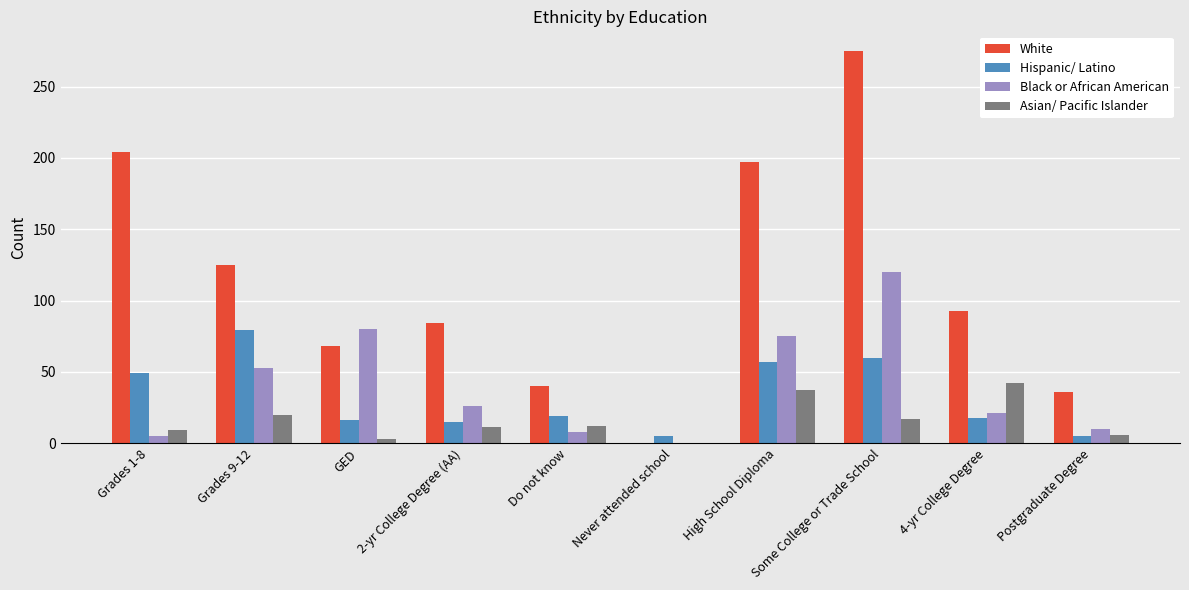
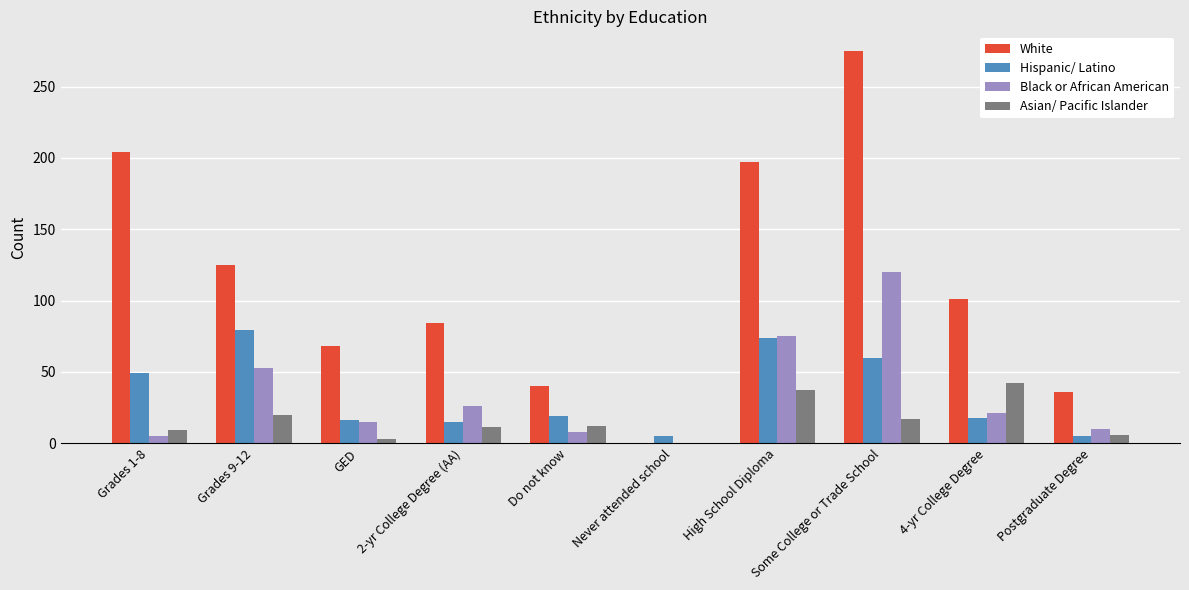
  {
    "White": {
      "Grades 1-8": 204,
      "Grades 9-12": 125,
      "GED": 68,
      "2-yr College Degree (AA)": 84,
      "Do not know": 40,
      "Never attended school": 0,
      "High School Diploma": 197,
      "Some College or Trade School": 275,
-     "4-yr College Degree": 93,
+     "4-yr College Degree": 101,
      "Postgraduate Degree": 36
    },
    "Hispanic/ Latino": {
      "Grades 1-8": 49,
      "Grades 9-12": 79,
      "GED": 16,
      "2-yr College Degree (AA)": 15,
      "Do not know": 19,
      "Never attended school": 5,
-     "High School Diploma": 57,
+     "High School Diploma": 74,
      "Some College or Trade School": 60,
      "4-yr College Degree": 18,
      "Postgraduate Degree": 5
    },
    "Black or African American": {
      "Grades 1-8": 5,
      "Grades 9-12": 53,
-     "GED": 80,
+     "GED": 15,
      "2-yr College Degree (AA)": 26,
      "Do not know": 8,
      "Never attended school": 0,
      "High School Diploma": 75,
      "Some College or Trade School": 120,
      "4-yr College Degree": 21,
      "Postgraduate Degree": 10
    },
    "Asian/ Pacific Islander": {
      "Grades 1-8": 9,
      "Grades 9-12": 20,
      "GED": 3,
      "2-yr College Degree (AA)": 11,
      "Do not know": 12,
      "Never attended school": 0,
      "High School Diploma": 37,
      "Some College or Trade School": 17,
      "4-yr College Degree": 42,
      "Postgraduate Degree": 6
    }
  }
